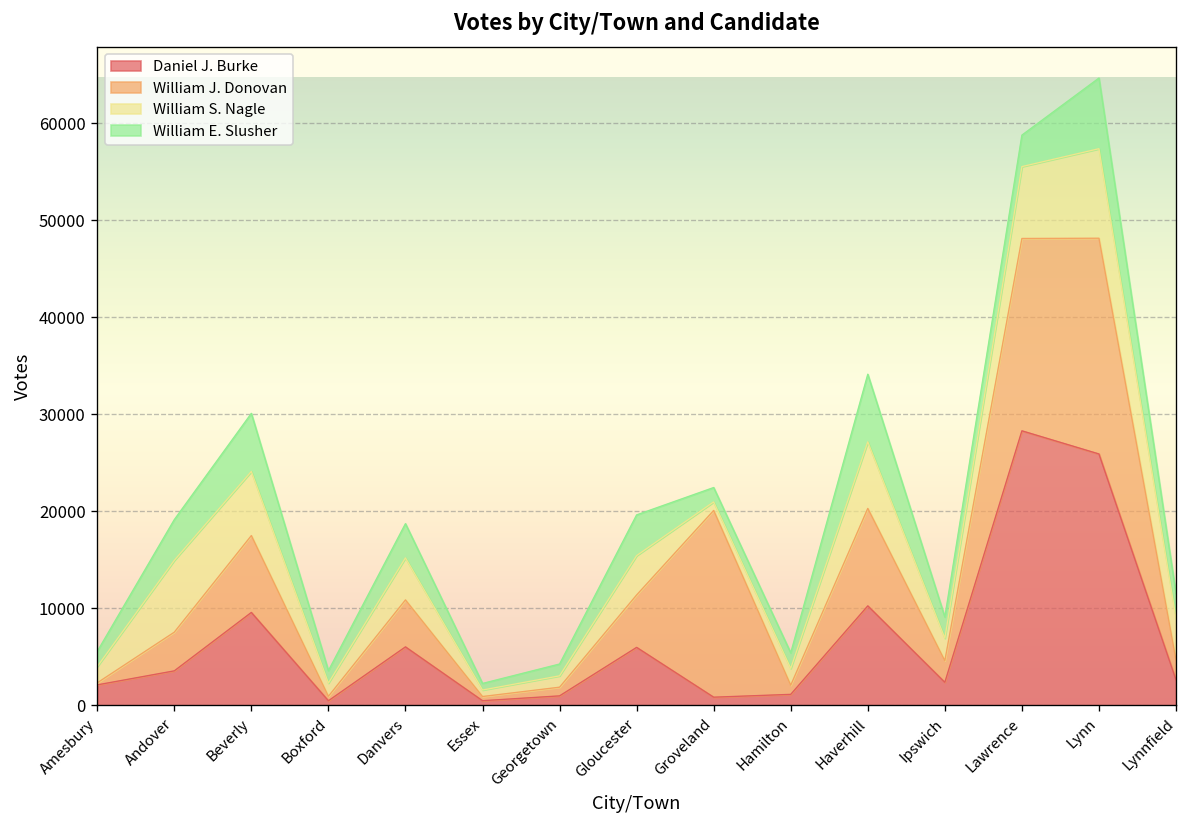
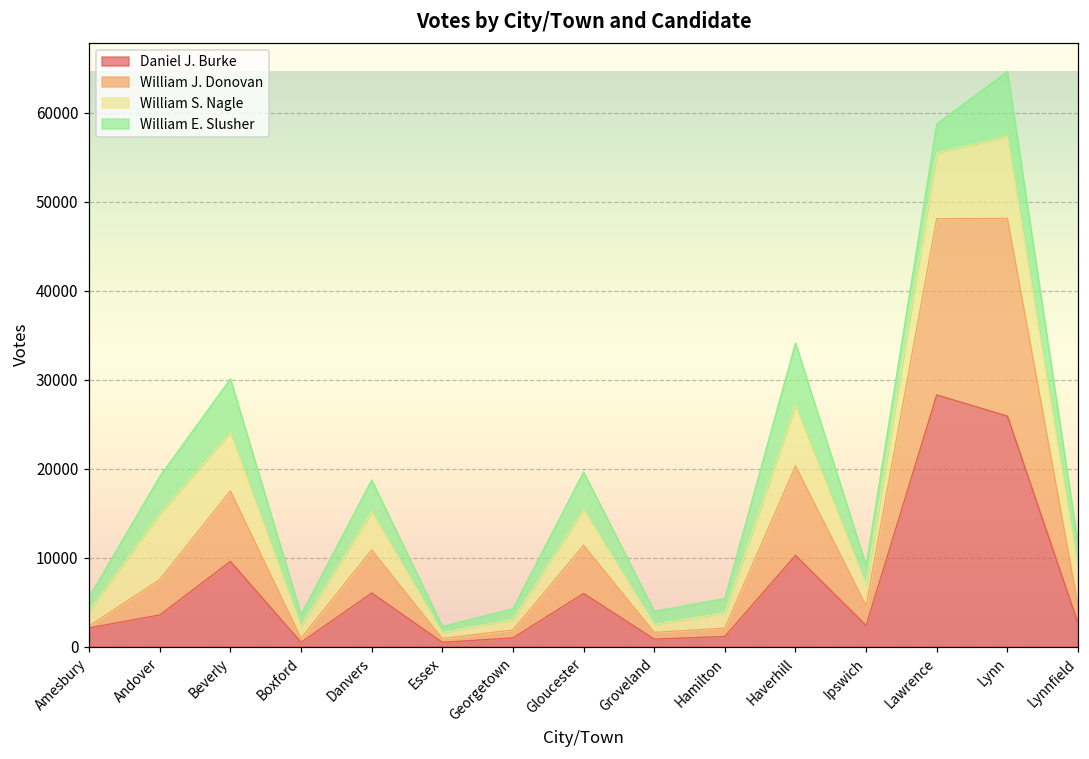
  {
    "Daniel J. Burke": {
      "Andover": 4000,
      "Beverly": 10000,
      "Boxford": 0,
      "Danvers": 6000,
      "Essex": 0,
      "Georgetown": 1000,
      "Gloucester": 6000,
      "Groveland": 1000,
      "Hamilton": 1000,
      "Haverhill": 10000,
      "Ipswich": 2000,
      "Lawrence": 28000,
      "Lynn": 26000,
      "Lynnfield": 3000
    },
    "William J. Donovan": {
      "Andover": 4000,
      "Beverly": 8000,
      "Boxford": 0,
      "Danvers": 5000,
      "Essex": 0,
      "Georgetown": 1000,
      "Gloucester": 5000,
-     "Groveland": 19000,
+     "Groveland": 1000,
      "Hamilton": 1000,
      "Haverhill": 10000,
      "Ipswich": 2000,
      "Lawrence": 20000,
      "Lynn": 22000,
      "Lynnfield": 2000
    },
    "William S. Nagle": {
      "Amesbury": 2000,
      "Andover": 7000,
      "Beverly": 7000,
      "Boxford": 1000,
      "Danvers": 4000,
      "Essex": 1000,
      "Georgetown": 1000,
      "Gloucester": 4000,
      "Groveland": 1000,
      "Hamilton": 2000,
      "Haverhill": 7000,
      "Ipswich": 2000,
      "Lawrence": 7000,
      "Lynn": 9000,
      "Lynnfield": 4000
    },
    "William E. Slusher": {
      "Amesbury": 2000,
      "Andover": 4000,
      "Beverly": 6000,
      "Boxford": 1000,
      "Danvers": 4000,
      "Essex": 1000,
      "Georgetown": 1000,
      "Gloucester": 4000,
      "Groveland": 1000,
      "Hamilton": 2000,
      "Haverhill": 7000,
      "Ipswich": 2000,
      "Lawrence": 3000,
      "Lynn": 7000,
      "Lynnfield": 3000
    }
  }
